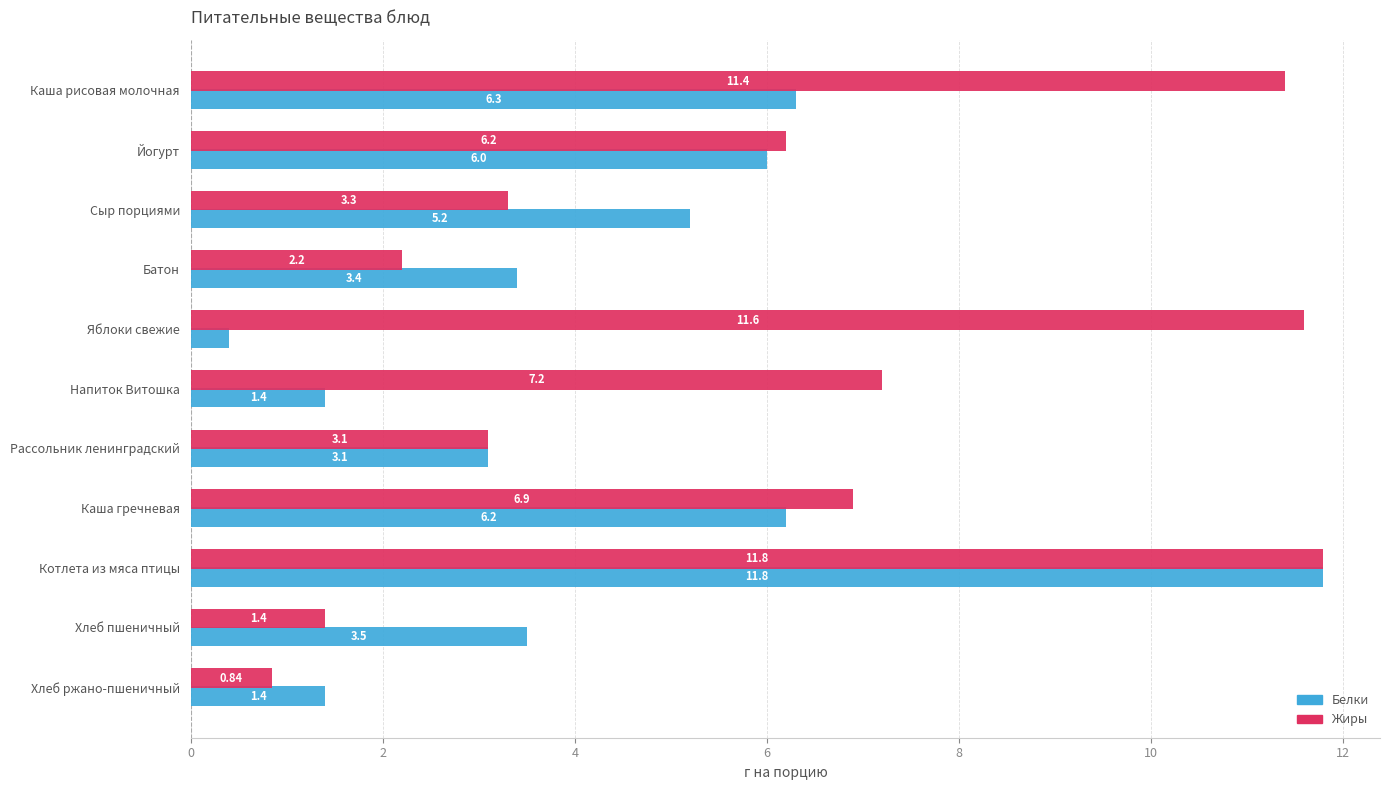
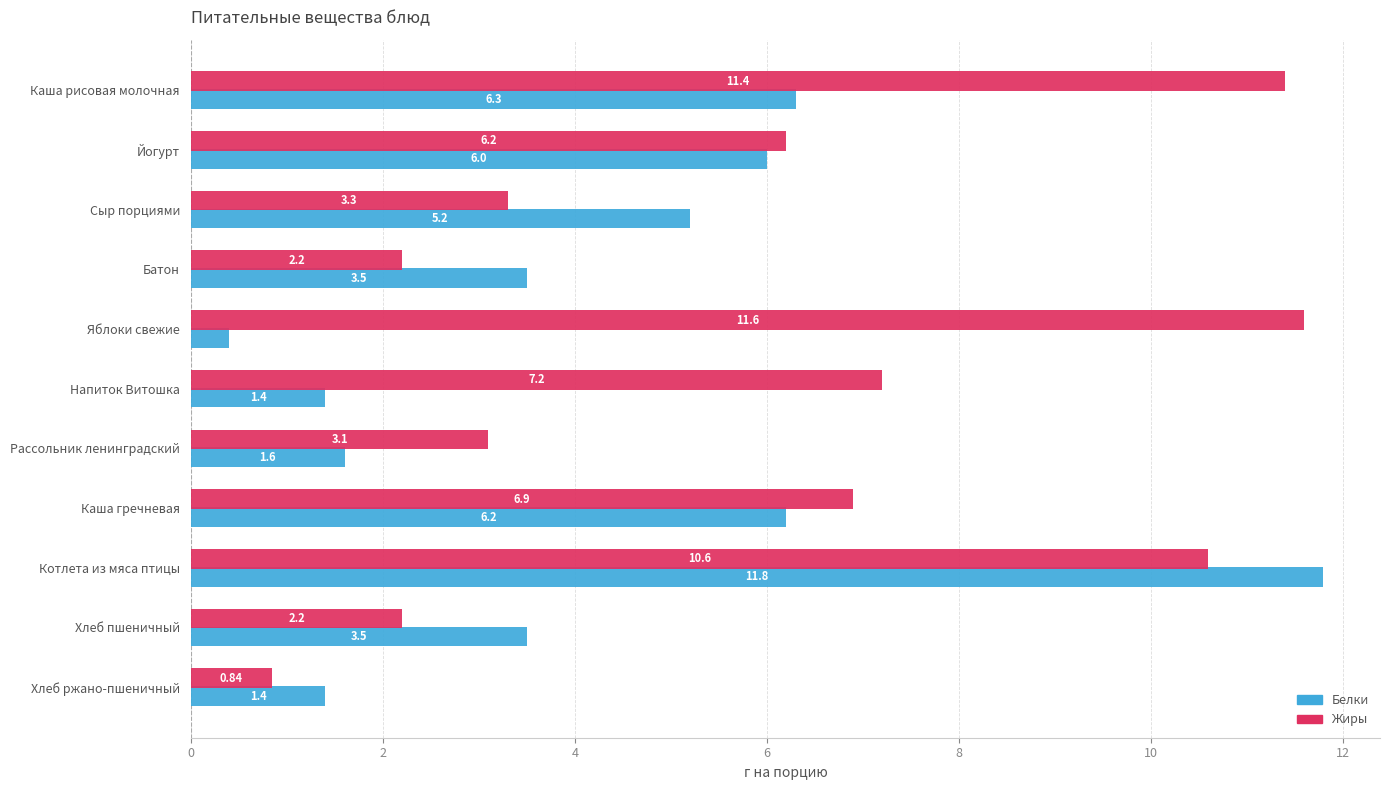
  {
    "Белки": {
      "Каша рисовая молочная": 6.3,
      "Йогурт": 6.0,
      "Сыр порциями": 5.2,
-     "Батон": 3.4,
+     "Батон": 3.5,
      "Напиток Витошка": 1.4,
-     "Рассольник ленинградский": 3.1,
+     "Рассольник ленинградский": 1.6,
      "Каша гречневая": 6.2,
      "Котлета из мяса птицы": 11.8,
      "Хлеб пшеничный": 3.5,
      "Хлеб ржано-пшеничный": 1.4
    },
    "Жиры": {
      "Каша рисовая молочная": 11.4,
      "Йогурт": 6.2,
      "Сыр порциями": 3.3,
      "Батон": 2.2,
      "Яблоки свежие": 11.6,
      "Напиток Витошка": 7.2,
      "Рассольник ленинградский": 3.1,
      "Каша гречневая": 6.9,
-     "Котлета из мяса птицы": 11.8,
-     "Хлеб пшеничный": 1.4,
+     "Котлета из мяса птицы": 10.6,
+     "Хлеб пшеничный": 2.2,
      "Хлеб ржано-пшеничный": 0.84
    }
  }
